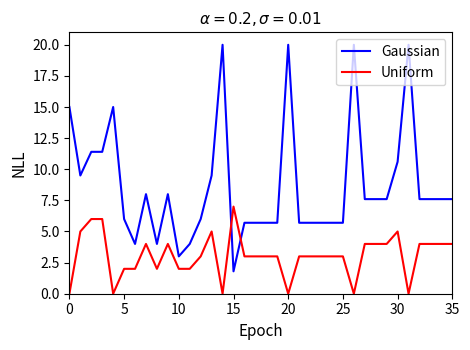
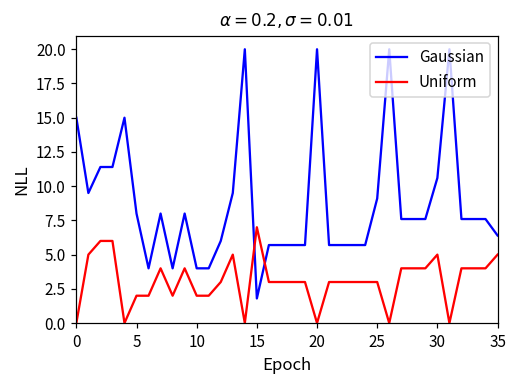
  {
    "Gaussian": {
      "0": 15.0,
-     "5": 6,
-     "10": 3,
+     "5": 8,
+     "10": 4,
      "15": 1.8,
      "20": 20.0,
-     "25": 5.7,
+     "25": 9.1,
      "30": 10.6,
-     "35": 7.6
+     "35": 6.4
    },
    "Uniform": {
      "0": 0,
      "5": 2,
      "10": 2,
      "15": 7,
      "20": 0,
      "25": 3,
      "30": 5,
-     "35": 4
+     "35": 5
    }
  }
